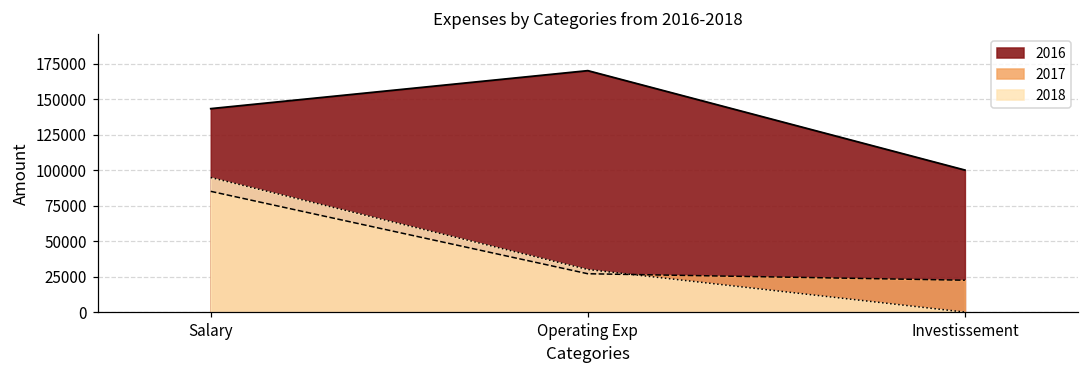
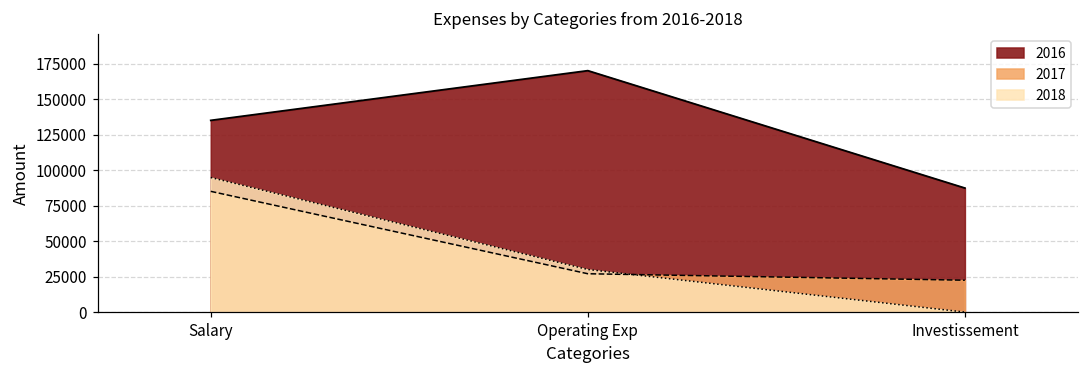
  {
    "2016": {
-     "Salary": 143000,
+     "Salary": 135000,
      "Operating Exp": 170000,
-     "Investissement": 100000
+     "Investissement": 87000
    },
    "2017": {
      "Salary": 85000,
      "Operating Exp": 27000,
      "Investissement": 22000
    },
    "2018": {
      "Salary": 95000,
      "Operating Exp": 30000,
      "Investissement": 0
    }
  }
